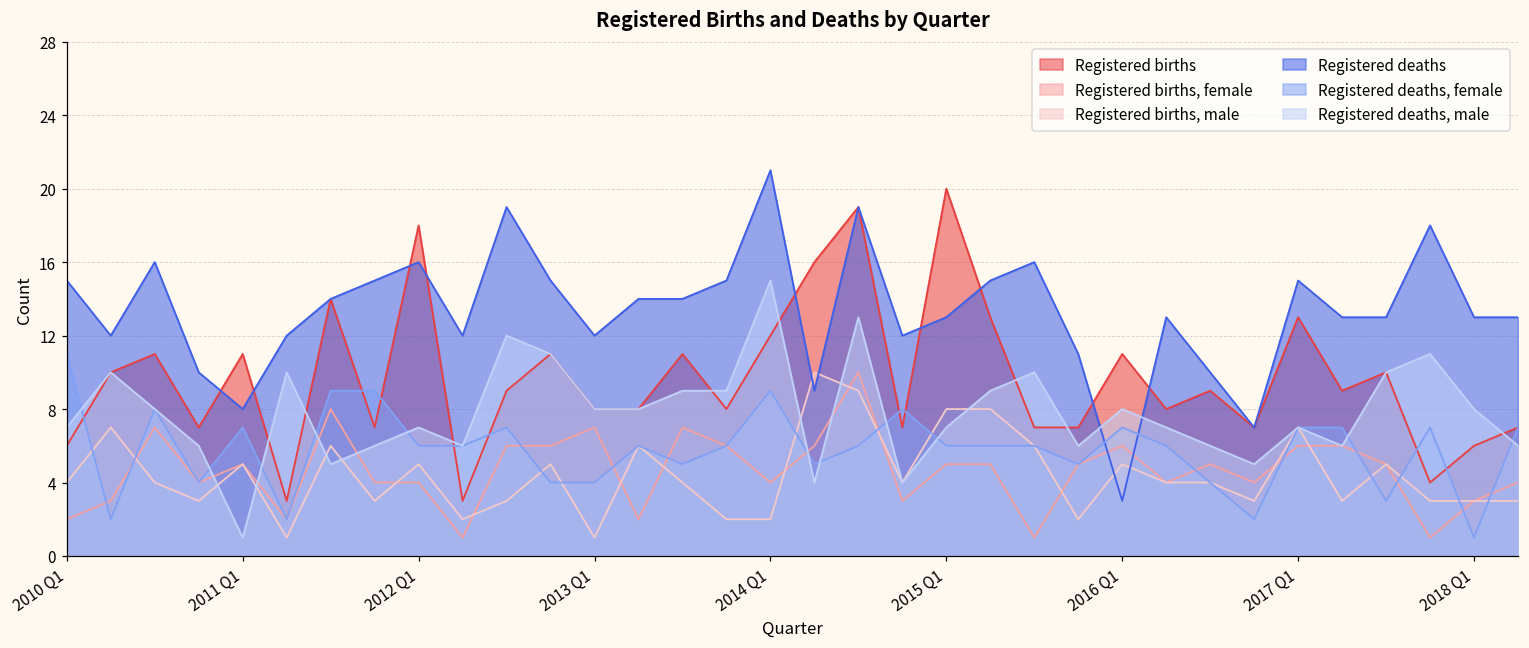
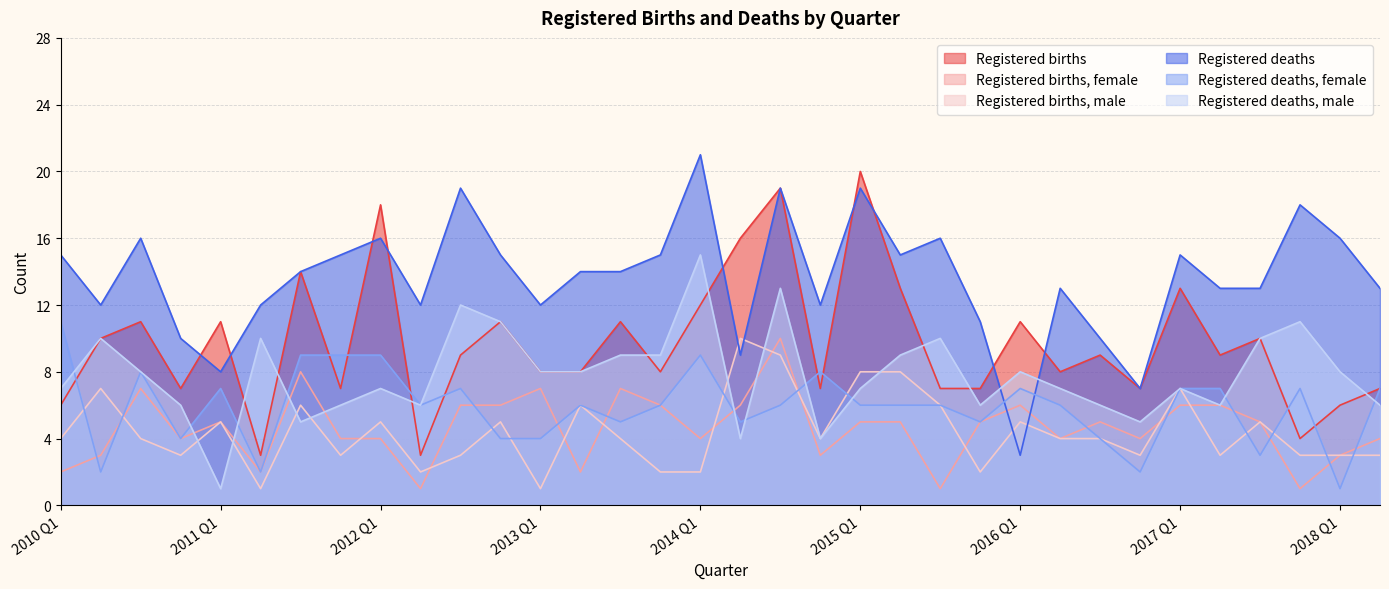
  {
    "Registered births": {
      "2010 Q1": 6,
      "2011 Q1": 11,
      "2012 Q1": 18,
      "2014 Q1": 12,
      "2015 Q1": 20,
      "2016 Q1": 11,
      "2017 Q1": 13,
      "2018 Q1": 6
    },
    "Registered deaths": {
      "2010 Q1": 15,
      "2011 Q1": 8,
      "2012 Q1": 16,
      "2013 Q1": 12,
      "2014 Q1": 21,
-     "2015 Q1": 13,
+     "2015 Q1": 19,
      "2016 Q1": 3,
      "2017 Q1": 15,
-     "2018 Q1": 13
+     "2018 Q1": 16
    },
    "Registered deaths, female": {
      "2010 Q1": 11,
      "2011 Q1": 7,
-     "2012 Q1": 6,
+     "2012 Q1": 9,
      "2013 Q1": 4,
      "2014 Q1": 9,
      "2015 Q1": 6,
      "2016 Q1": 7,
      "2018 Q1": 1
    }
  }
